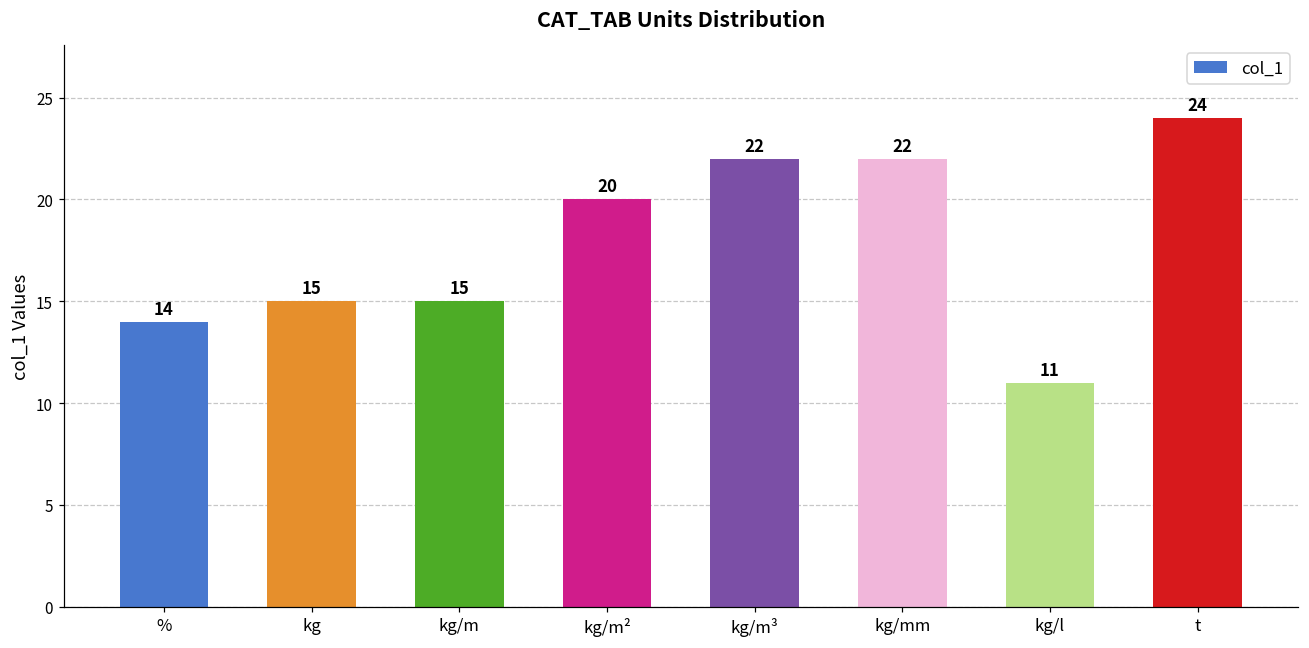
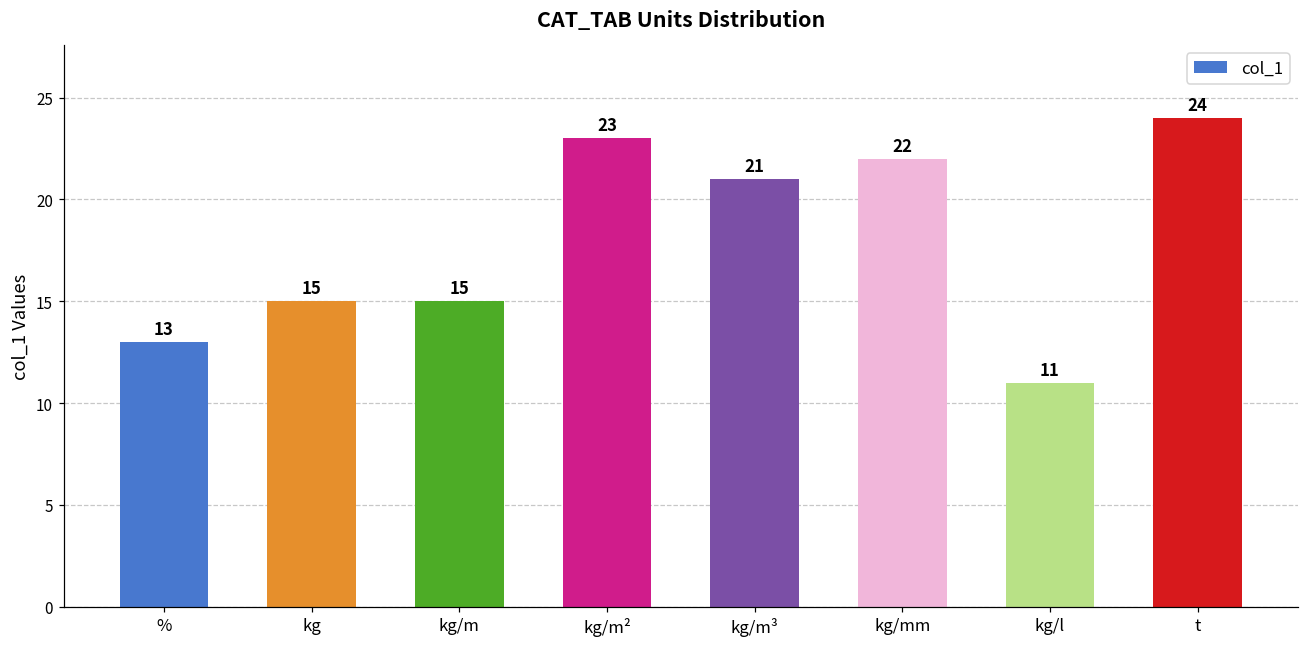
  {
-   "%": 14,
+   "%": 13,
    "kg": 15,
    "kg/m": 15,
-   "kg/m²": 20,
-   "kg/m³": 22,
+   "kg/m²": 23,
+   "kg/m³": 21,
    "kg/mm": 22,
    "kg/l": 11,
    "t": 24
  }
